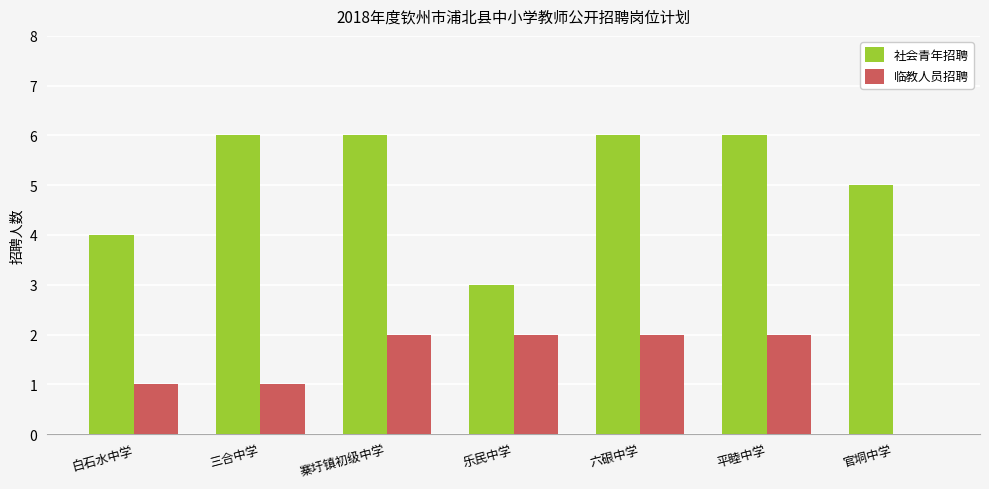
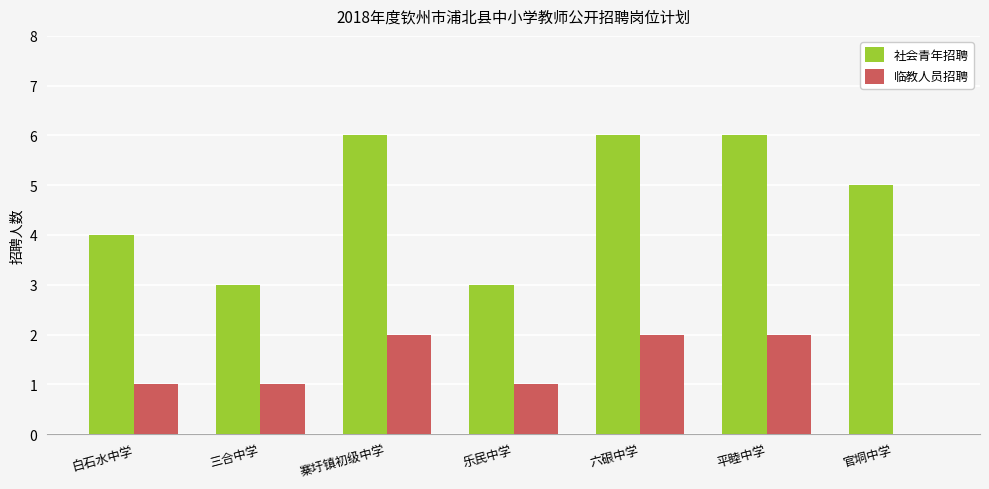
  {
    "社会青年招聘": {
      "白石水中学": 4,
-     "三合中学": 6,
+     "三合中学": 3,
      "寨圩镇初级中学": 6,
      "乐民中学": 3,
      "六硍中学": 6,
      "平睦中学": 6,
      "官垌中学": 5
    },
    "临教人员招聘": {
      "白石水中学": 1,
      "三合中学": 1,
      "寨圩镇初级中学": 2,
-     "乐民中学": 2,
+     "乐民中学": 1,
      "六硍中学": 2,
      "平睦中学": 2,
      "官垌中学": 0
    }
  }
